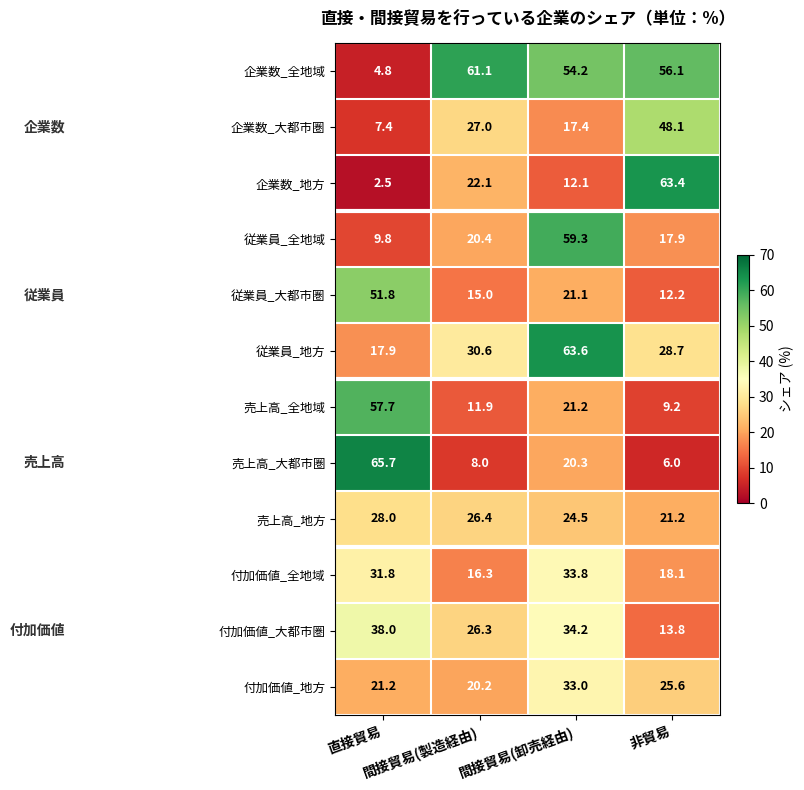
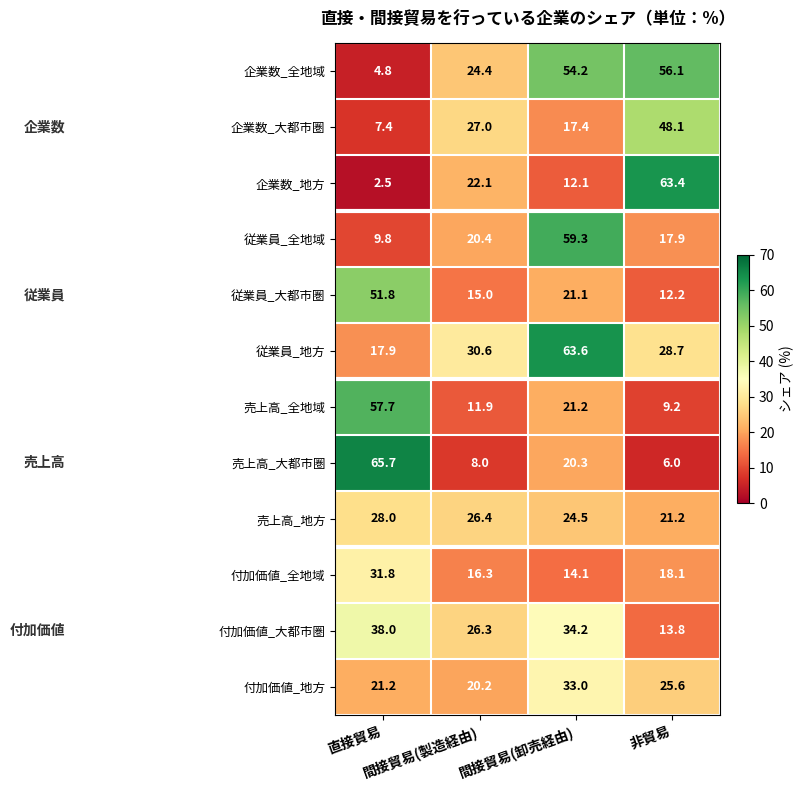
  {
    "企業数_全地域": {
      "直接貿易": 4.8,
-     "間接貿易(製造経由)": 61.1,
+     "間接貿易(製造経由)": 24.4,
      "間接貿易(卸売経由)": 54.2,
      "非貿易": 56.1
    },
    "企業数_大都市圏": {
      "直接貿易": 7.4,
      "間接貿易(製造経由)": 27.0,
      "間接貿易(卸売経由)": 17.4,
      "非貿易": 48.1
    },
    "企業数_地方": {
      "直接貿易": 2.5,
      "間接貿易(製造経由)": 22.1,
      "間接貿易(卸売経由)": 12.1,
      "非貿易": 63.4
    },
    "従業員_全地域": {
      "直接貿易": 9.8,
      "間接貿易(製造経由)": 20.4,
      "間接貿易(卸売経由)": 59.3,
      "非貿易": 17.9
    },
    "従業員_大都市圏": {
      "直接貿易": 51.8,
      "間接貿易(製造経由)": 15.0,
      "間接貿易(卸売経由)": 21.1,
      "非貿易": 12.2
    },
    "従業員_地方": {
      "直接貿易": 17.9,
      "間接貿易(製造経由)": 30.6,
      "間接貿易(卸売経由)": 63.6,
      "非貿易": 28.7
    },
    "売上高_全地域": {
      "直接貿易": 57.7,
      "間接貿易(製造経由)": 11.9,
      "間接貿易(卸売経由)": 21.2,
      "非貿易": 9.2
    },
    "売上高_大都市圏": {
      "直接貿易": 65.7,
      "間接貿易(製造経由)": 8.0,
      "間接貿易(卸売経由)": 20.3,
      "非貿易": 6.0
    },
    "売上高_地方": {
      "直接貿易": 28.0,
      "間接貿易(製造経由)": 26.4,
      "間接貿易(卸売経由)": 24.5,
      "非貿易": 21.2
    },
    "付加価値_全地域": {
      "直接貿易": 31.8,
      "間接貿易(製造経由)": 16.3,
-     "間接貿易(卸売経由)": 33.8,
+     "間接貿易(卸売経由)": 14.1,
      "非貿易": 18.1
    },
    "付加価値_大都市圏": {
      "直接貿易": 38.0,
      "間接貿易(製造経由)": 26.3,
      "間接貿易(卸売経由)": 34.2,
      "非貿易": 13.8
    },
    "付加価値_地方": {
      "直接貿易": 21.2,
      "間接貿易(製造経由)": 20.2,
      "間接貿易(卸売経由)": 33.0,
      "非貿易": 25.6
    }
  }
